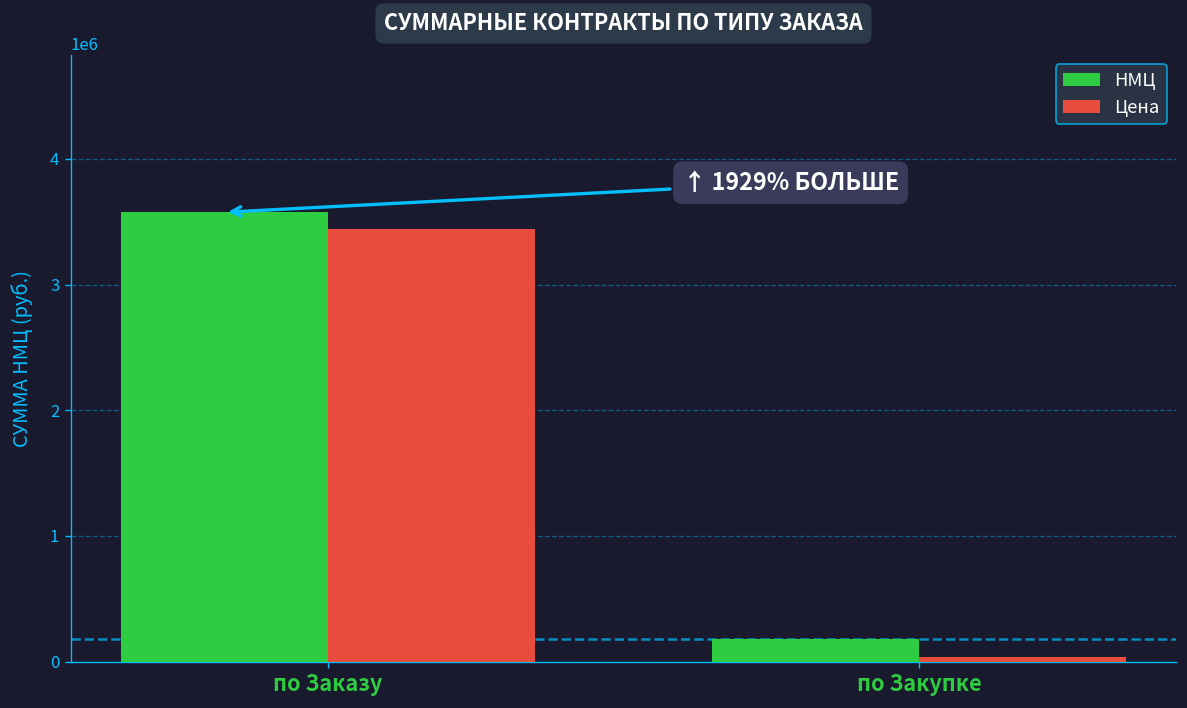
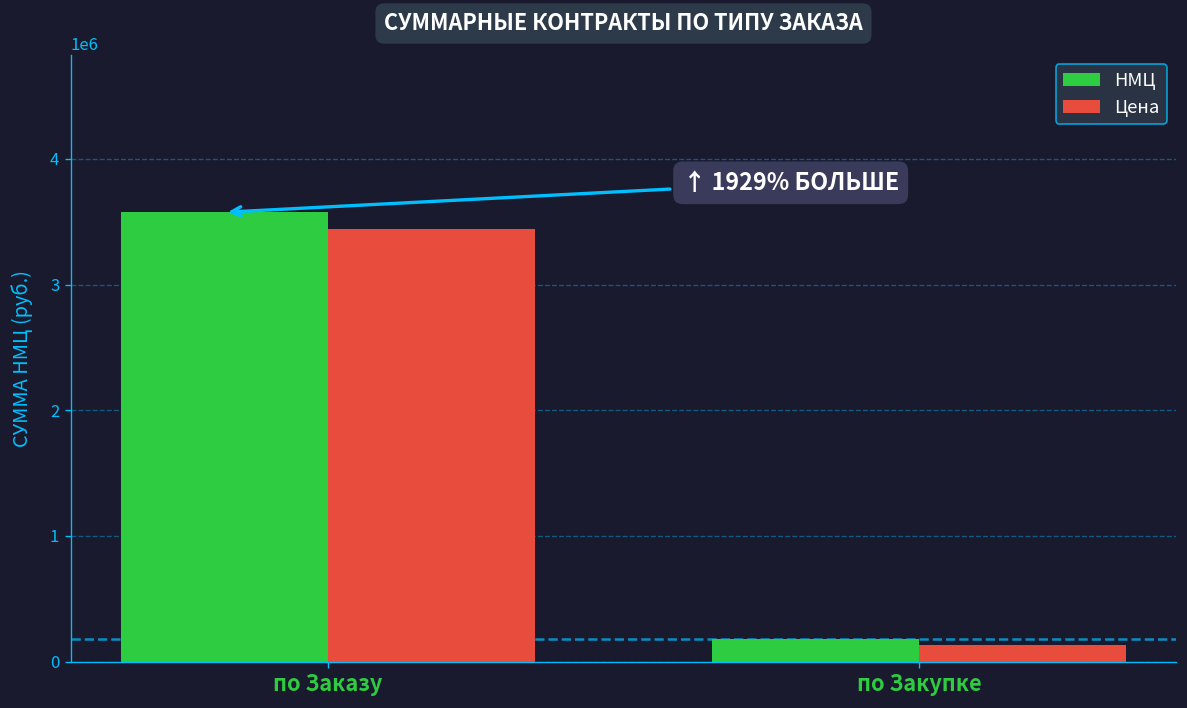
  {
    "НМЦ": {
      "по Закупке": 180000
    },
    "Цена": {
      "по Заказу": 3440000,
-     "по Закупке": 40000
+     "по Закупке": 130000
    }
  }
